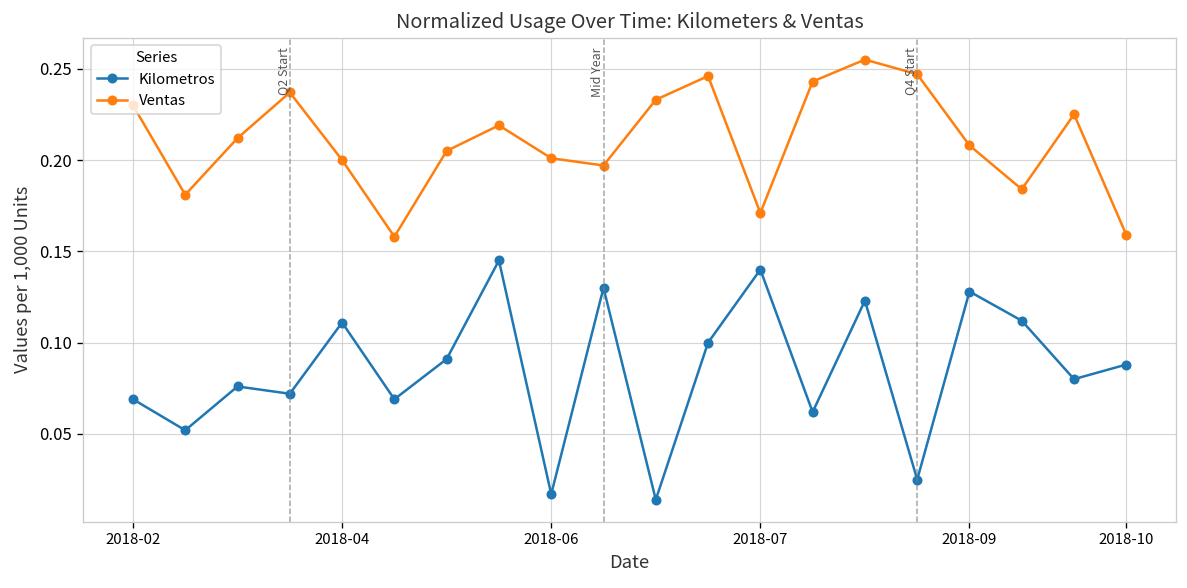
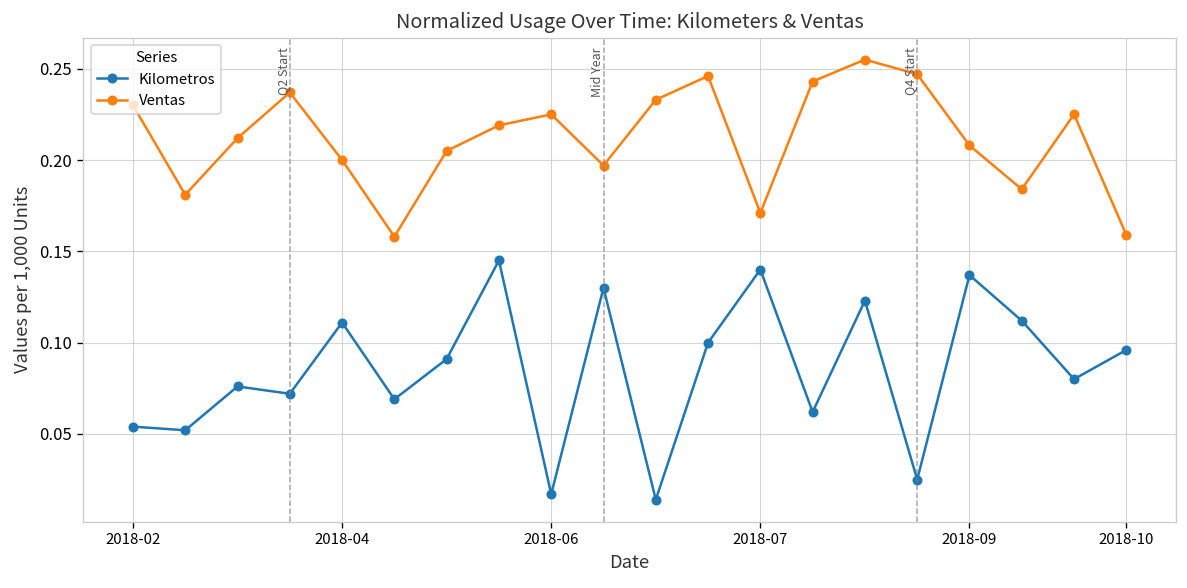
  {
    "Kilometros": {
-     "2018-02": 0.069,
+     "2018-02": 0.054,
      "2018-04": 0.111,
      "2018-06": 0.017,
      "2018-07": 0.140,
-     "2018-09": 0.128,
-     "2018-10": 0.088
+     "2018-09": 0.137,
+     "2018-10": 0.096
    },
    "Ventas": {
      "2018-04": 0.200,
-     "2018-06": 0.201,
+     "2018-06": 0.225,
      "2018-07": 0.171,
      "2018-09": 0.208,
      "2018-10": 0.159
    }
  }
